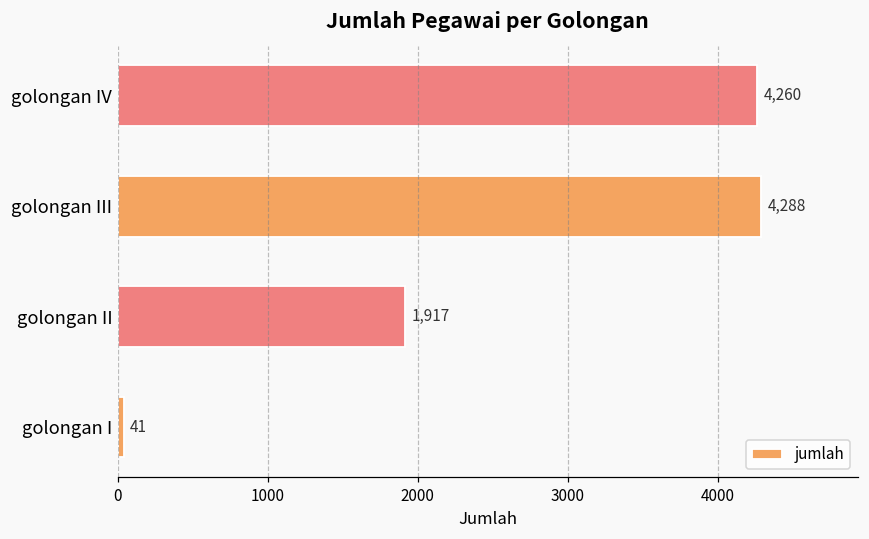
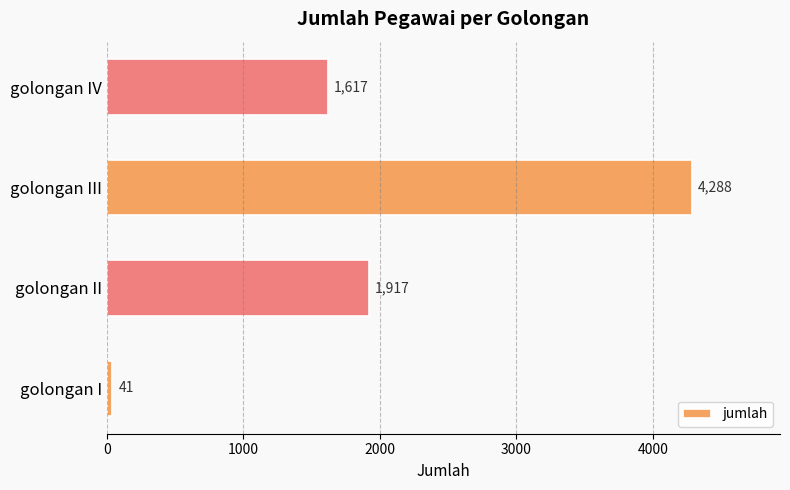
  {
-   "golongan IV": "4,260",
+   "golongan IV": "1,617",
    "golongan III": "4,288",
    "golongan II": "1,917",
    "golongan I": "41"
  }
